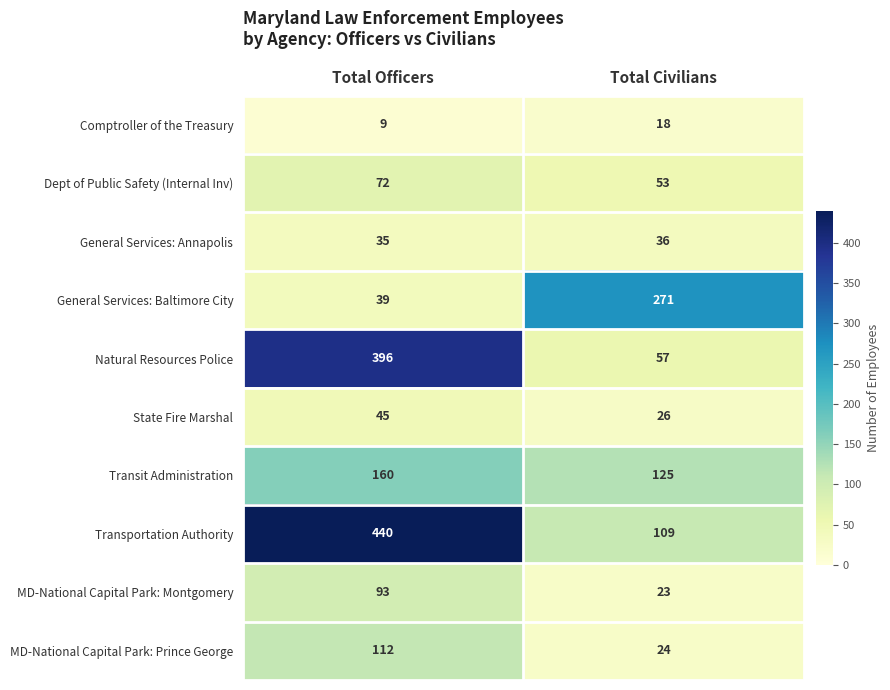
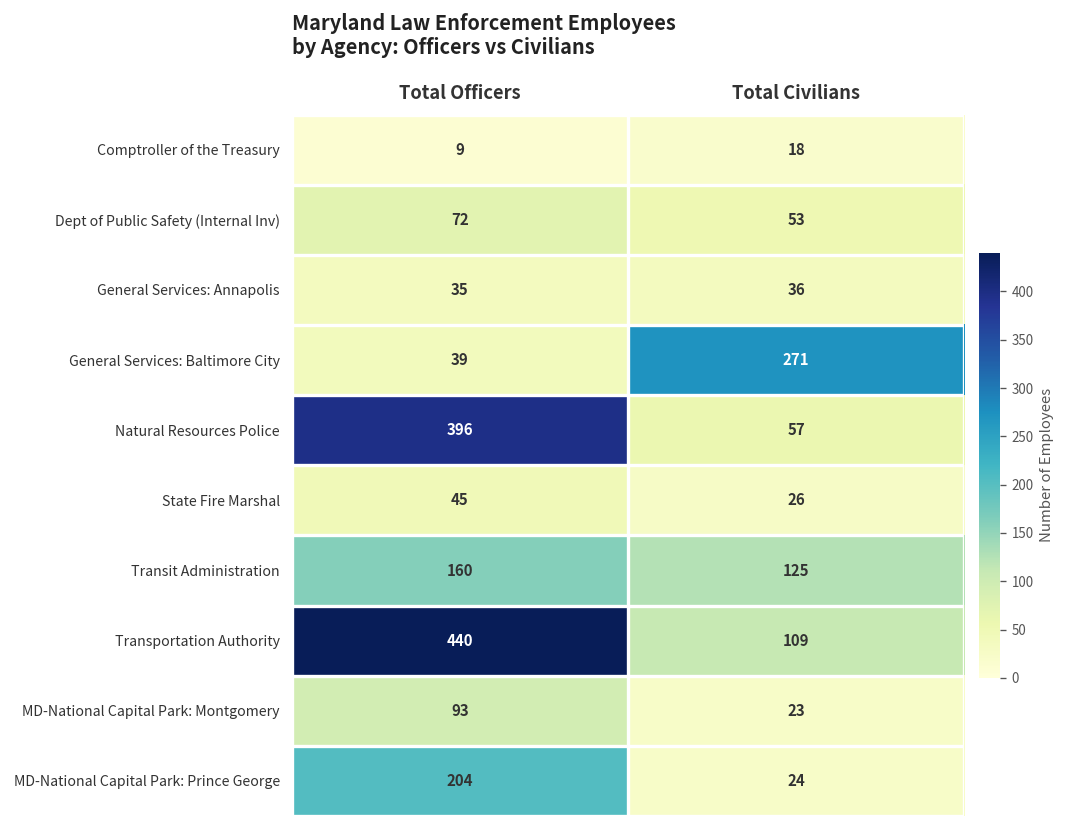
  {
    "Comptroller of the Treasury": {
      "Total Officers": 9,
      "Total Civilians": 18
    },
    "Dept of Public Safety (Internal Inv)": {
      "Total Officers": 72,
      "Total Civilians": 53
    },
    "General Services: Annapolis": {
      "Total Officers": 35,
      "Total Civilians": 36
    },
    "General Services: Baltimore City": {
      "Total Officers": 39,
      "Total Civilians": 271
    },
    "Natural Resources Police": {
      "Total Officers": 396,
      "Total Civilians": 57
    },
    "State Fire Marshal": {
      "Total Officers": 45,
      "Total Civilians": 26
    },
    "Transit Administration": {
      "Total Officers": 160,
      "Total Civilians": 125
    },
    "Transportation Authority": {
      "Total Officers": 440,
      "Total Civilians": 109
    },
    "MD-National Capital Park: Montgomery": {
      "Total Officers": 93,
      "Total Civilians": 23
    },
    "MD-National Capital Park: Prince George": {
-     "Total Officers": 112,
+     "Total Officers": 204,
      "Total Civilians": 24
    }
  }
